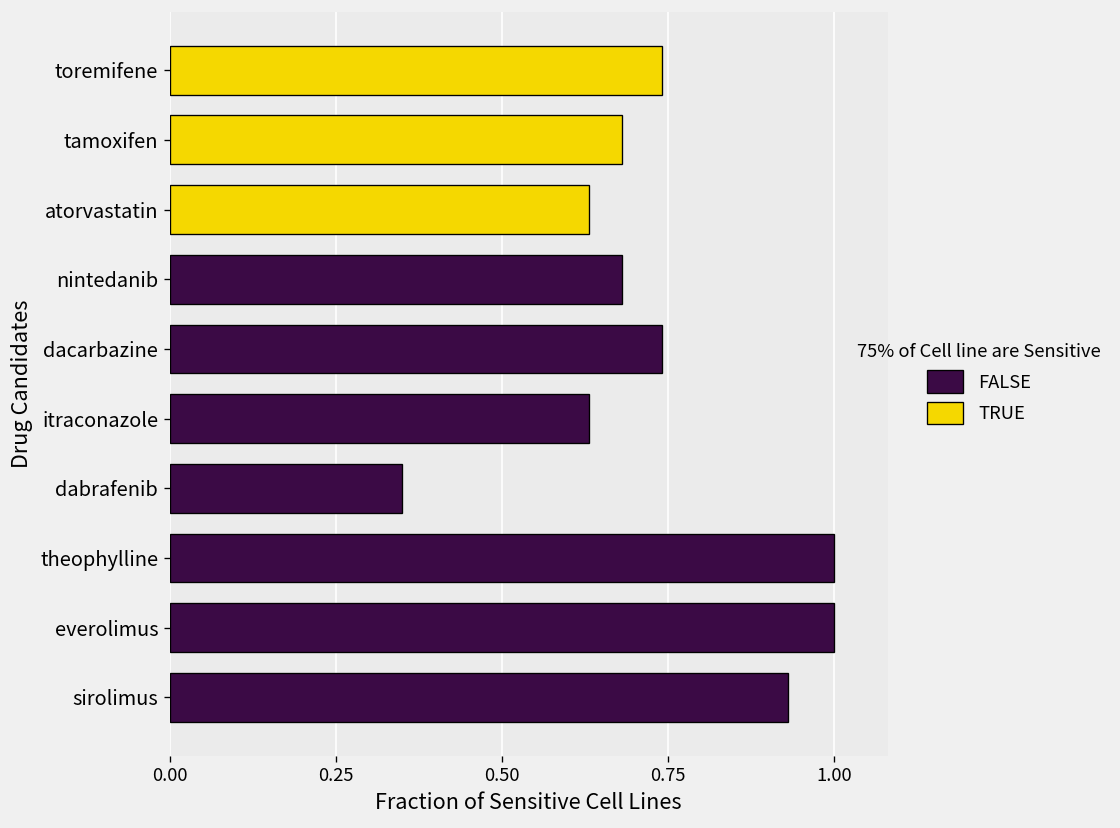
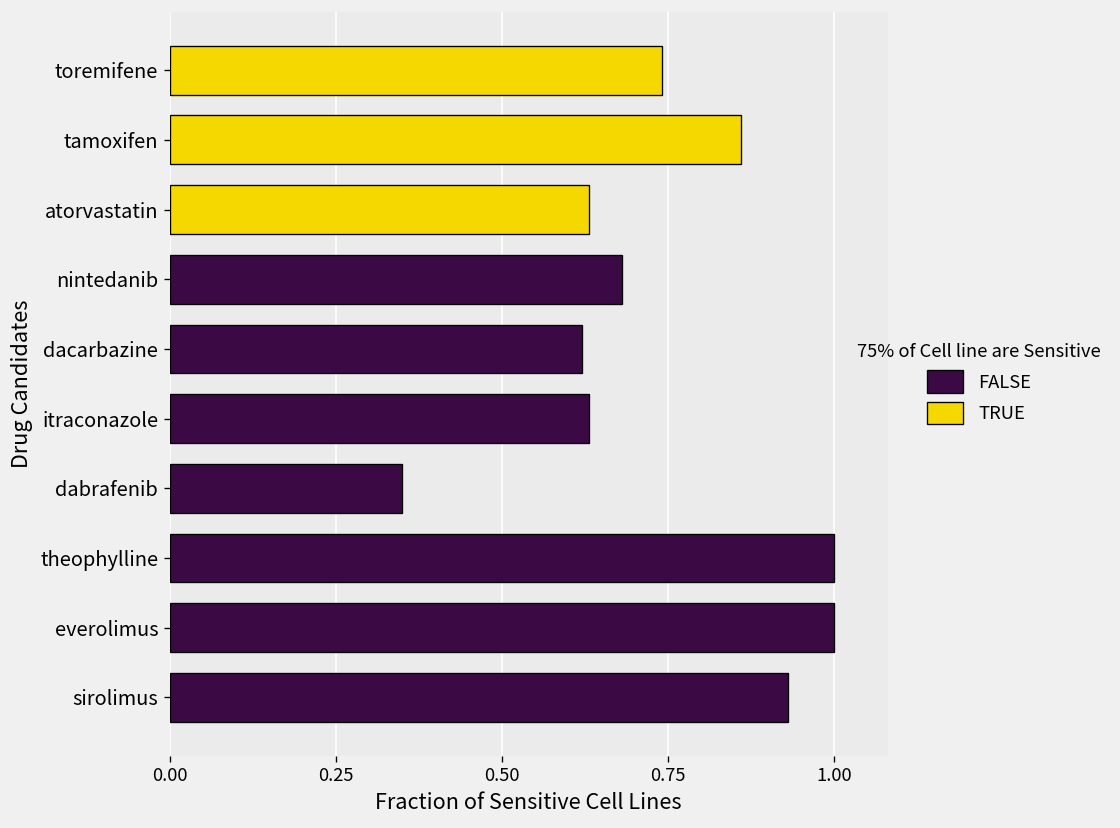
  {
    "FALSE": {
      "nintedanib": 0.68,
-     "dacarbazine": 0.74,
+     "dacarbazine": 0.62,
      "itraconazole": 0.63,
      "dabrafenib": 0.35,
      "theophylline": 1.00,
      "everolimus": 1.00,
      "sirolimus": 0.93
    },
    "TRUE": {
      "toremifene": 0.74,
-     "tamoxifen": 0.68,
+     "tamoxifen": 0.86,
      "atorvastatin": 0.63
    }
  }
